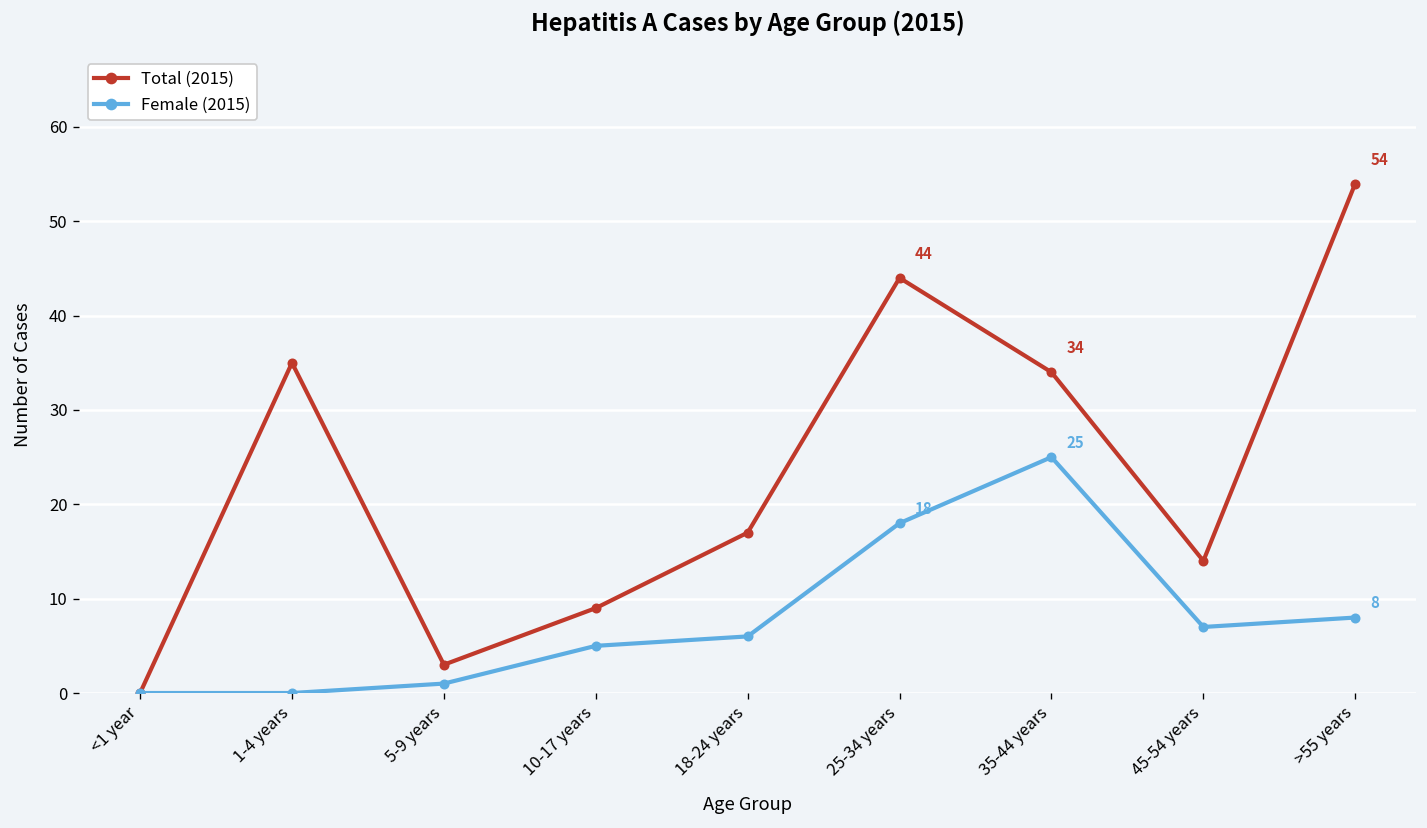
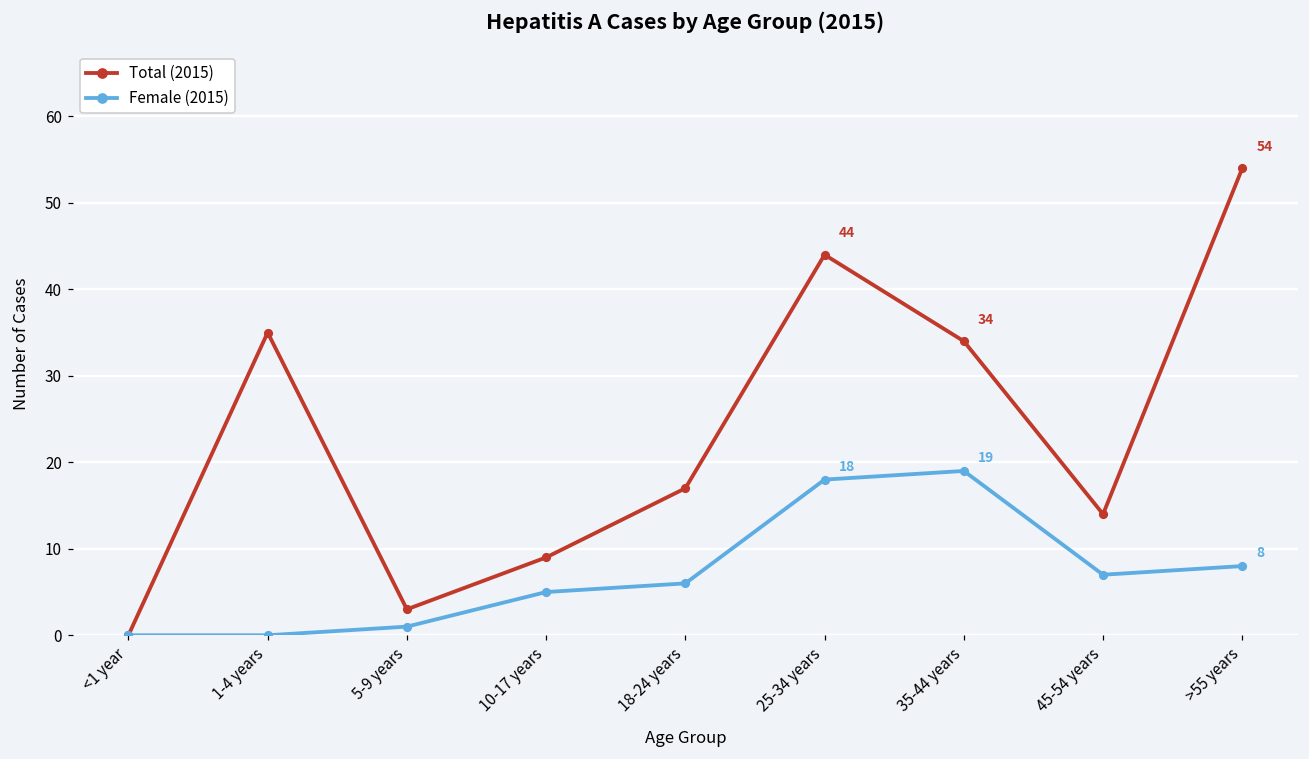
  {
    "Total (2015)": {
      "25-34 years": 44,
      "35-44 years": 34,
      ">55 years": 54
    },
    "Female (2015)": {
      "25-34 years": 18,
-     "35-44 years": 25,
+     "35-44 years": 19,
      ">55 years": 8
    }
  }
